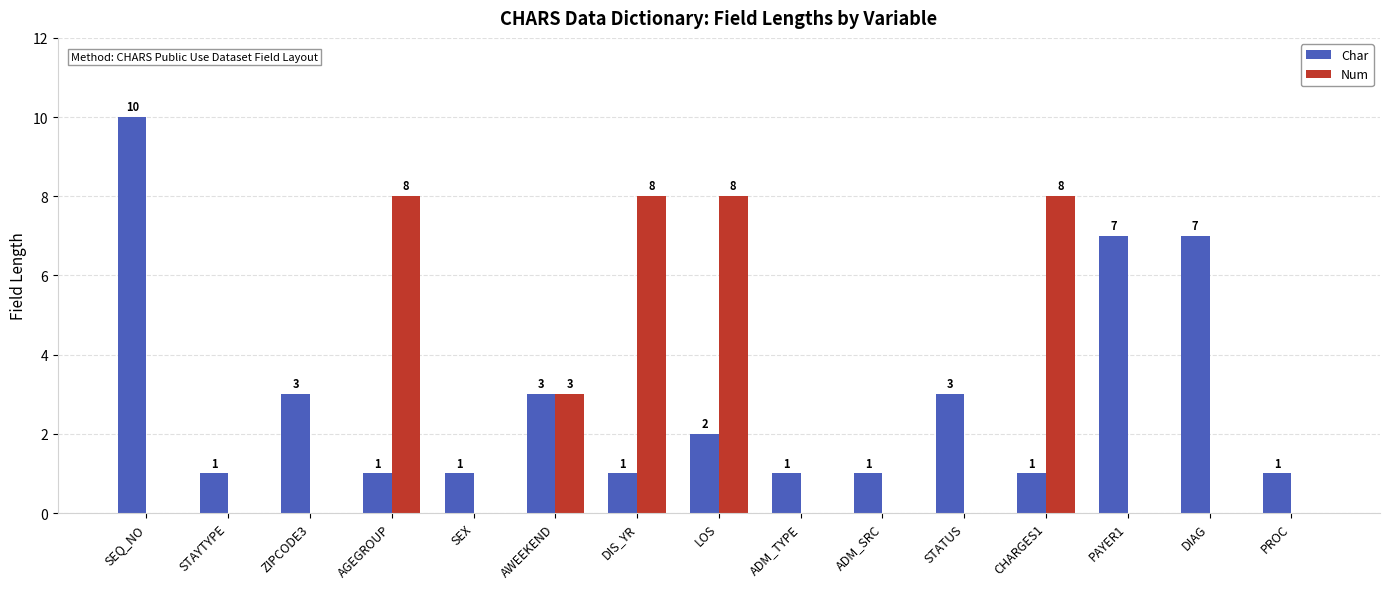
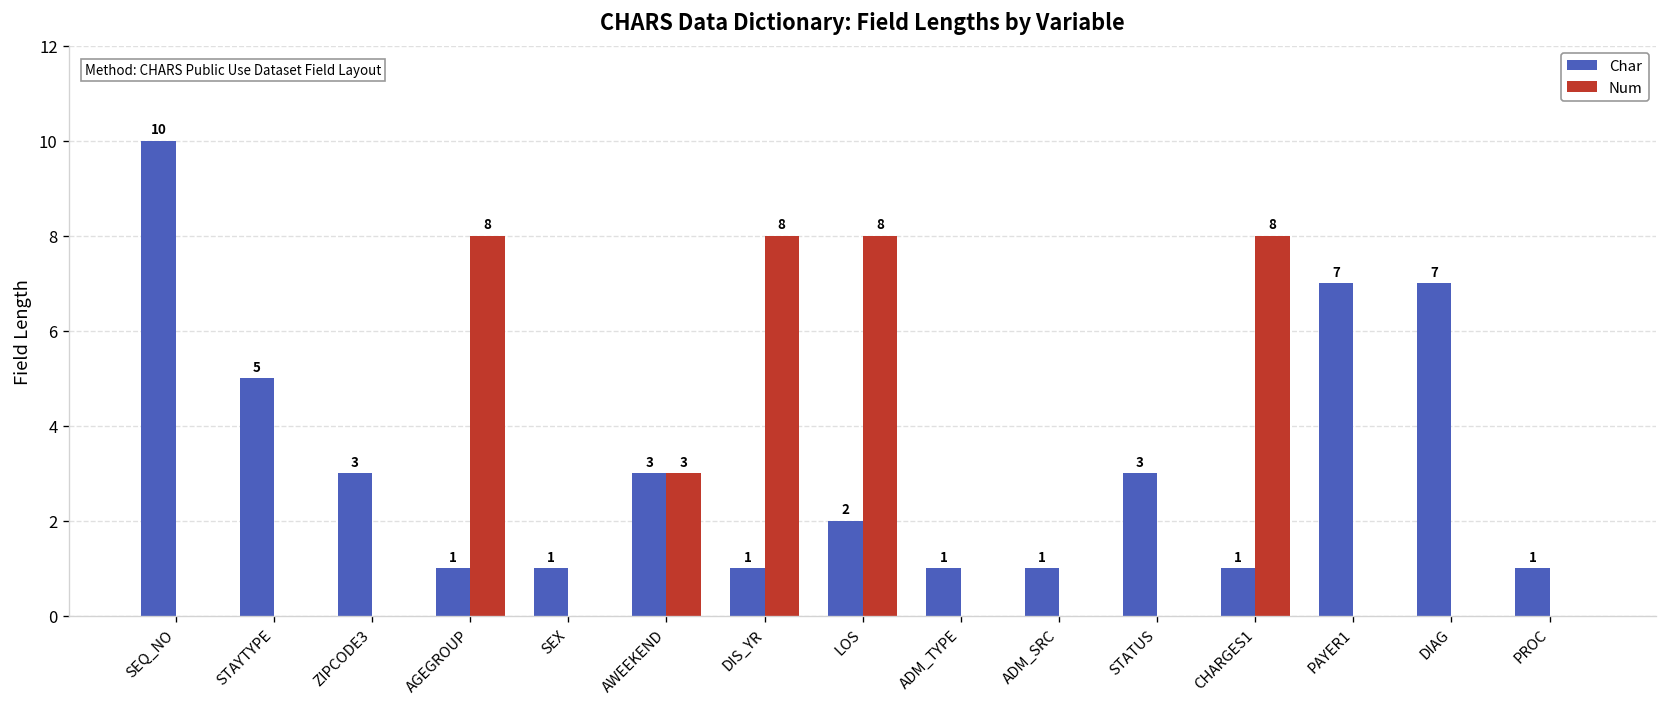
  {
    "Char": {
      "SEQ_NO": 10,
-     "STAYTYPE": 1,
+     "STAYTYPE": 5,
      "ZIPCODE3": 3,
      "AGEGROUP": 1,
      "SEX": 1,
      "AWEEKEND": 3,
      "DIS_YR": 1,
      "LOS": 2,
      "ADM_TYPE": 1,
      "ADM_SRC": 1,
      "STATUS": 3,
      "CHARGES1": 1,
      "PAYER1": 7,
      "DIAG": 7,
      "PROC": 1
    },
    "Num": {
      "AGEGROUP": 8,
      "AWEEKEND": 3,
      "DIS_YR": 8,
      "LOS": 8,
      "CHARGES1": 8
    }
  }
